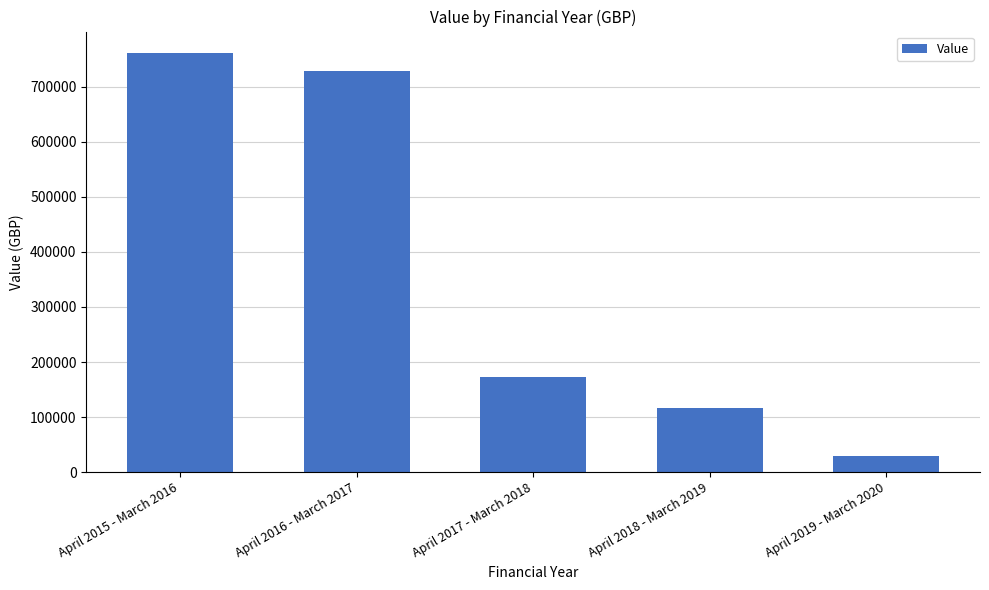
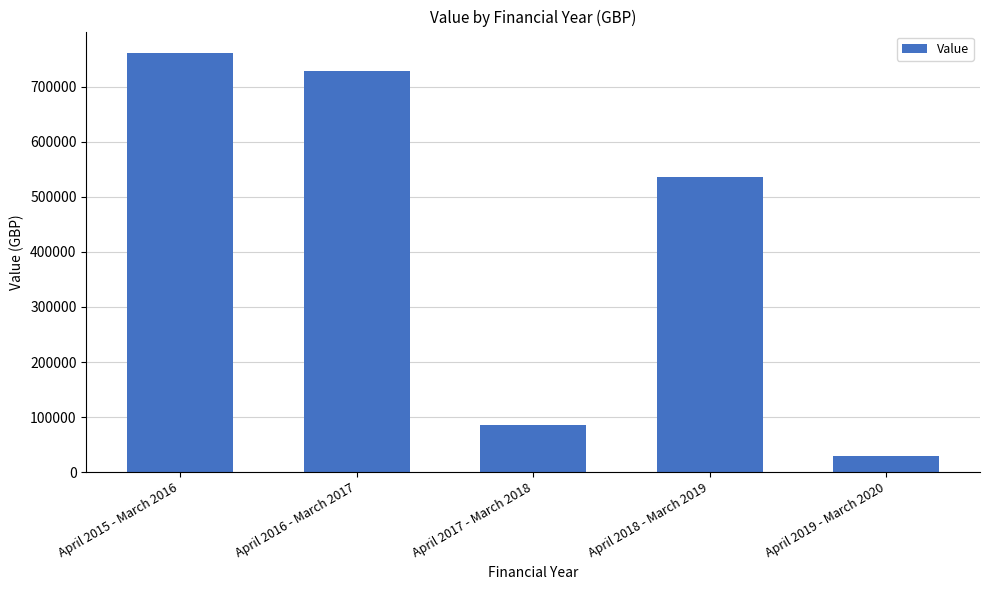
  {
    "April 2015 - March 2016": 760000,
    "April 2016 - March 2017": 730000,
-   "April 2017 - March 2018": 170000,
-   "April 2018 - March 2019": 120000,
+   "April 2017 - March 2018": 90000,
+   "April 2018 - March 2019": 540000,
    "April 2019 - March 2020": 30000
  }
